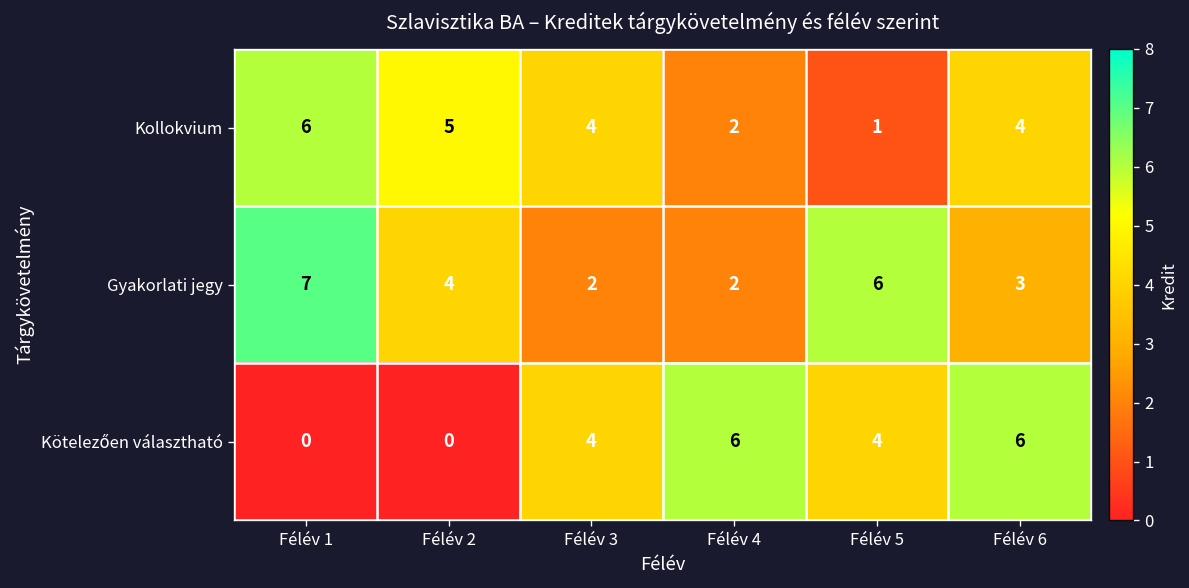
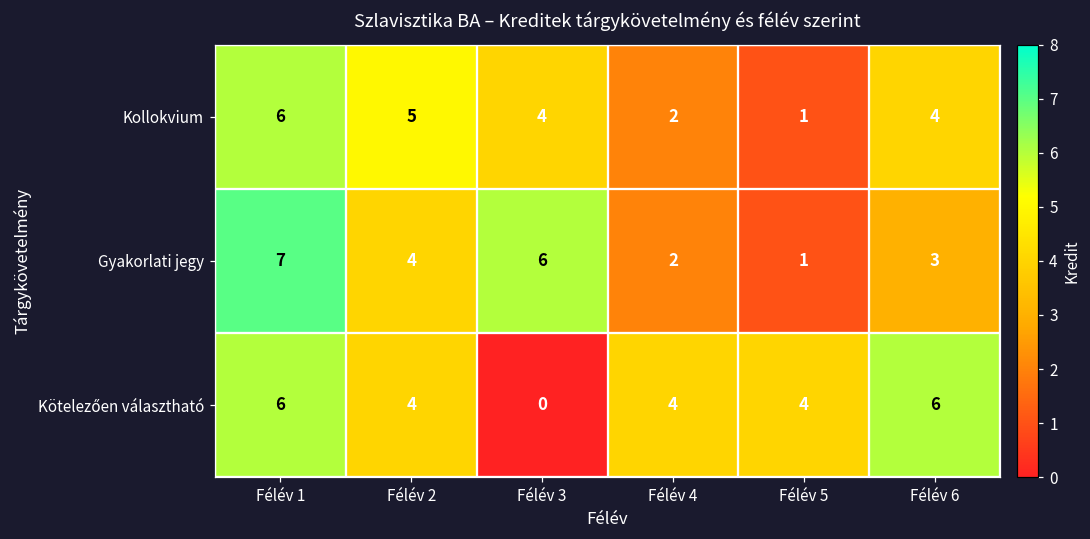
  {
    "Kollokvium": {
      "Félév 1": 6,
      "Félév 2": 5,
      "Félév 3": 4,
      "Félév 4": 2,
      "Félév 5": 1,
      "Félév 6": 4
    },
    "Gyakorlati jegy": {
      "Félév 1": 7,
      "Félév 2": 4,
-     "Félév 3": 2,
+     "Félév 3": 6,
      "Félév 4": 2,
-     "Félév 5": 6,
+     "Félév 5": 1,
      "Félév 6": 3
    },
    "Kötelezően választható": {
-     "Félév 1": 0,
-     "Félév 2": 0,
-     "Félév 3": 4,
-     "Félév 4": 6,
+     "Félév 1": 6,
+     "Félév 2": 4,
+     "Félév 3": 0,
+     "Félév 4": 4,
      "Félév 5": 4,
      "Félév 6": 6
    }
  }
